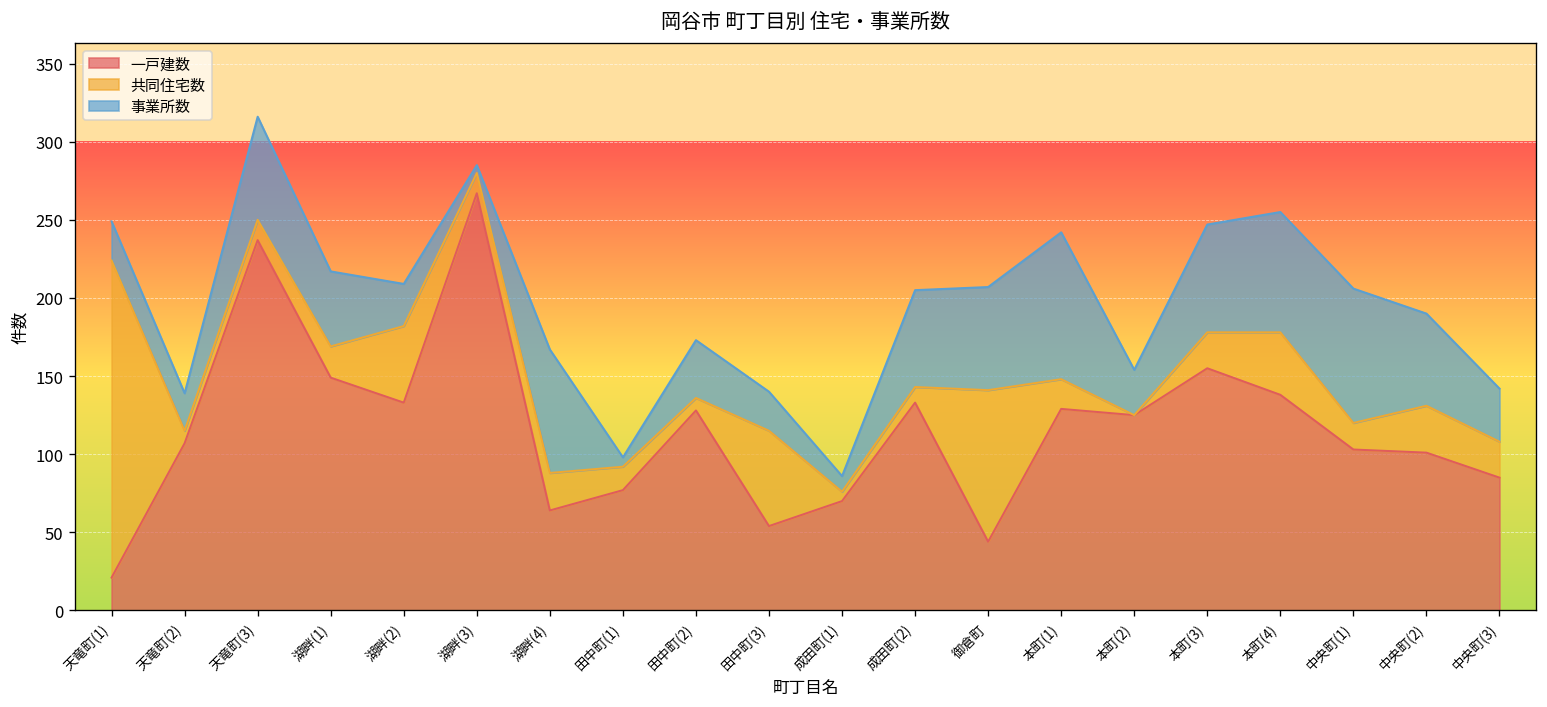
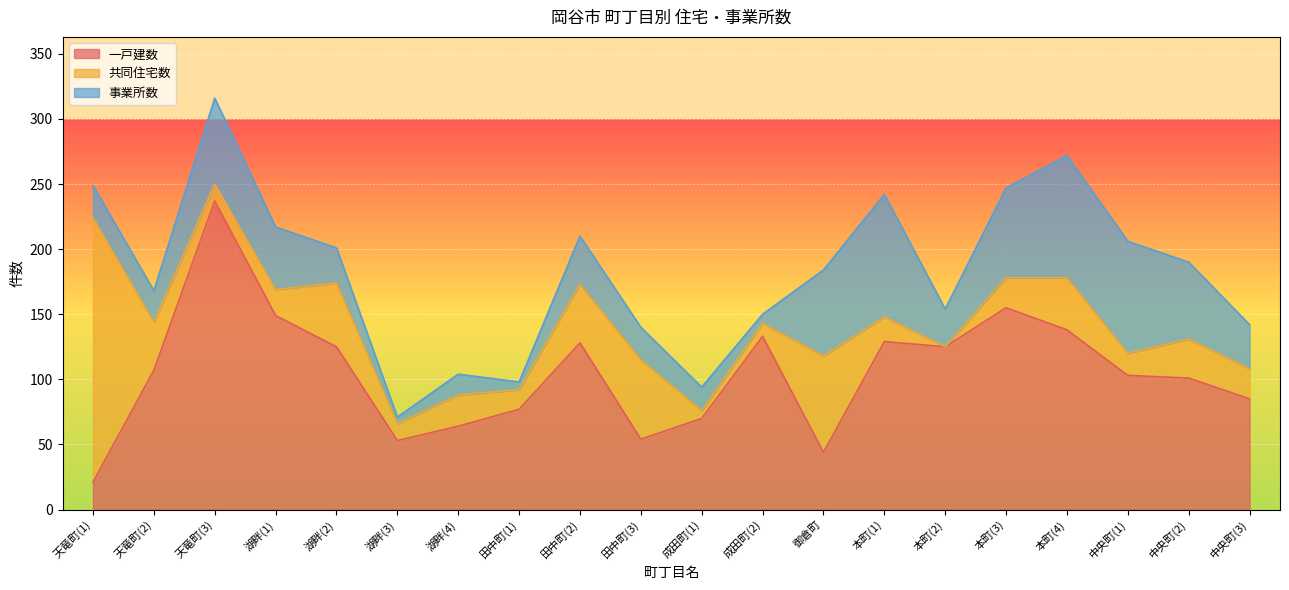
  {
    "一戸建数": {
      "天竜町(1)": 21,
      "天竜町(2)": 107,
      "天竜町(3)": 237,
      "湖畔(1)": 149,
-     "湖畔(2)": 133,
-     "湖畔(3)": 267,
+     "湖畔(2)": 125,
+     "湖畔(3)": 53,
      "湖畔(4)": 64,
      "田中町(1)": 77,
      "田中町(2)": 128,
      "田中町(3)": 54,
      "成田町(1)": 70,
      "成田町(2)": 133,
      "御倉町": 44,
      "本町(1)": 129,
      "本町(3)": 155,
      "本町(4)": 138,
      "中央町(1)": 103,
      "中央町(2)": 101,
      "中央町(3)": 85
    },
    "共同住宅数": {
      "天竜町(1)": 203,
-     "天竜町(2)": 8,
+     "天竜町(2)": 37,
      "天竜町(3)": 13,
      "湖畔(1)": 20,
      "湖畔(2)": 49,
      "湖畔(3)": 13,
      "湖畔(4)": 24,
      "田中町(1)": 15,
-     "田中町(2)": 8,
+     "田中町(2)": 45,
      "田中町(3)": 61,
      "成田町(1)": 6,
      "成田町(2)": 10,
-     "御倉町": 97,
+     "御倉町": 74,
      "本町(1)": 19,
      "本町(3)": 23,
      "本町(4)": 40,
      "中央町(1)": 17,
      "中央町(2)": 30,
      "中央町(3)": 23
    },
    "事業所数": {
      "天竜町(1)": 25,
      "天竜町(2)": 24,
      "天竜町(3)": 66,
      "湖畔(1)": 48,
      "湖畔(2)": 27,
      "湖畔(3)": 5,
-     "湖畔(4)": 79,
+     "湖畔(4)": 16,
      "田中町(1)": 6,
      "田中町(2)": 37,
      "田中町(3)": 25,
-     "成田町(1)": 10,
-     "成田町(2)": 62,
+     "成田町(1)": 18,
+     "成田町(2)": 7,
      "御倉町": 66,
      "本町(1)": 94,
      "本町(2)": 29,
      "本町(3)": 69,
-     "本町(4)": 77,
+     "本町(4)": 94,
      "中央町(1)": 86,
      "中央町(2)": 59,
      "中央町(3)": 34
    }
  }
